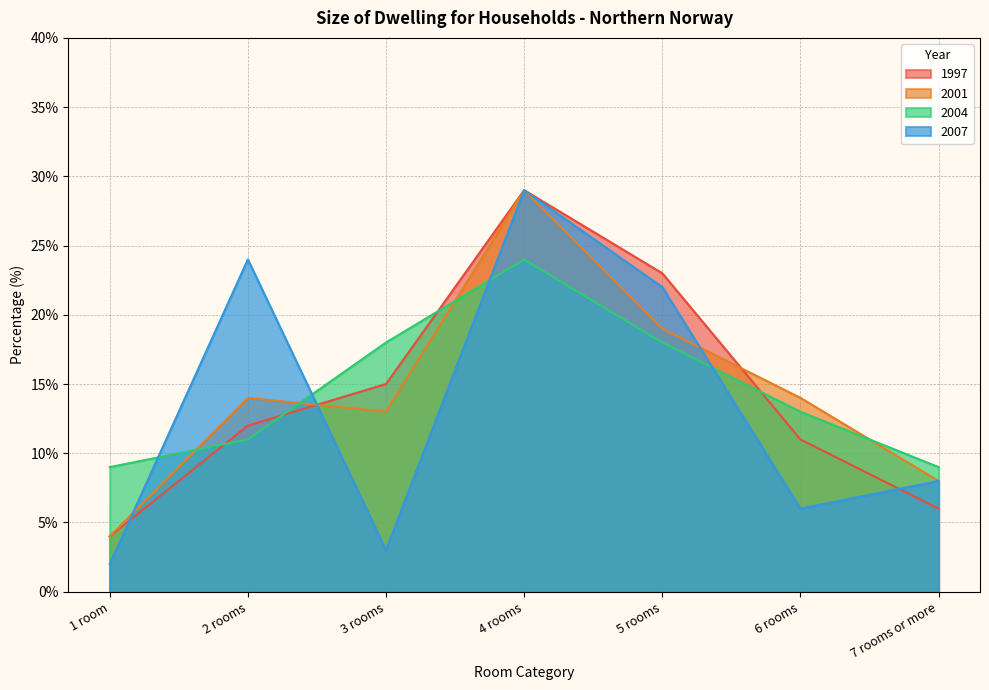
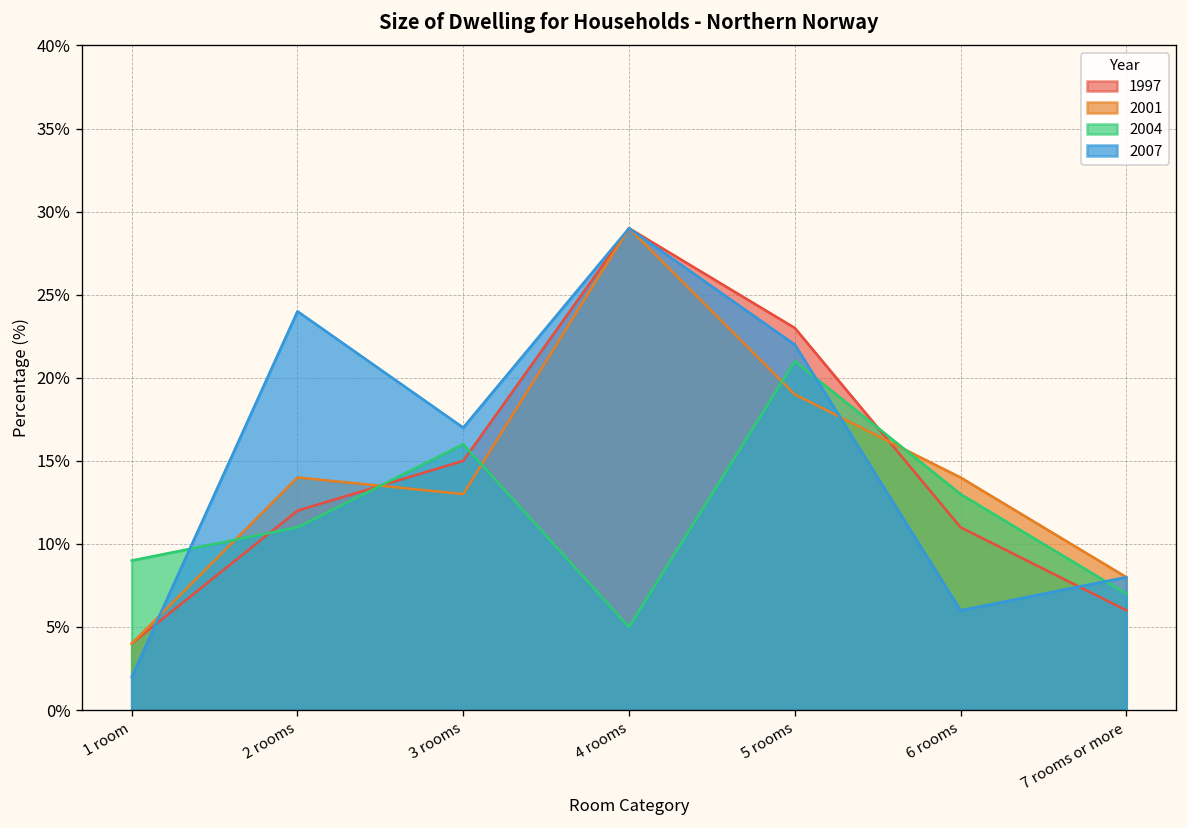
  {
    "2004": {
      "1 room": "9%",
      "2 rooms": "11%",
-     "3 rooms": "18%",
-     "4 rooms": "24%",
-     "5 rooms": "18%",
+     "3 rooms": "16%",
+     "4 rooms": "5%",
+     "5 rooms": "21%",
      "6 rooms": "13%",
-     "7 rooms or more": "9%"
+     "7 rooms or more": "7%"
    },
    "2007": {
      "1 room": "2%",
      "2 rooms": "24%",
-     "3 rooms": "3%",
+     "3 rooms": "17%",
      "5 rooms": "22%",
      "6 rooms": "6%"
    }
  }
